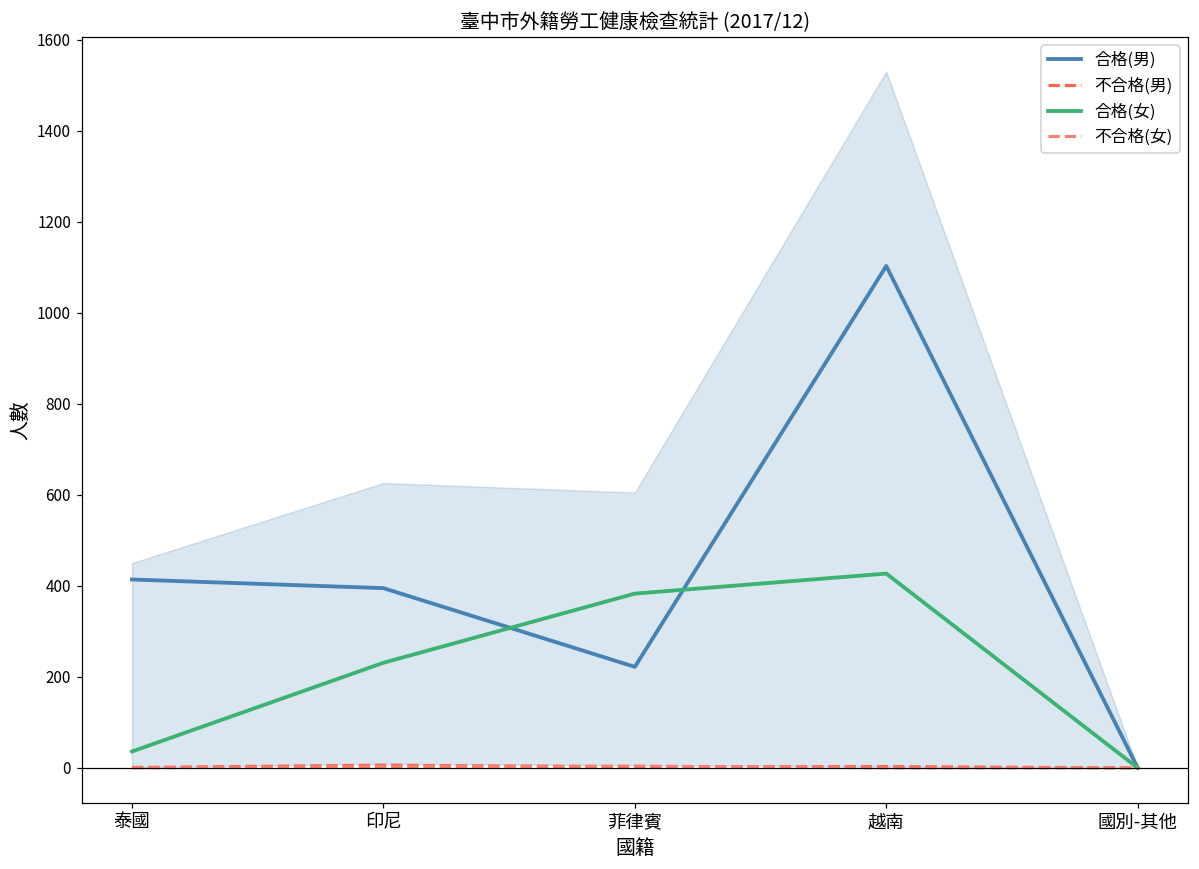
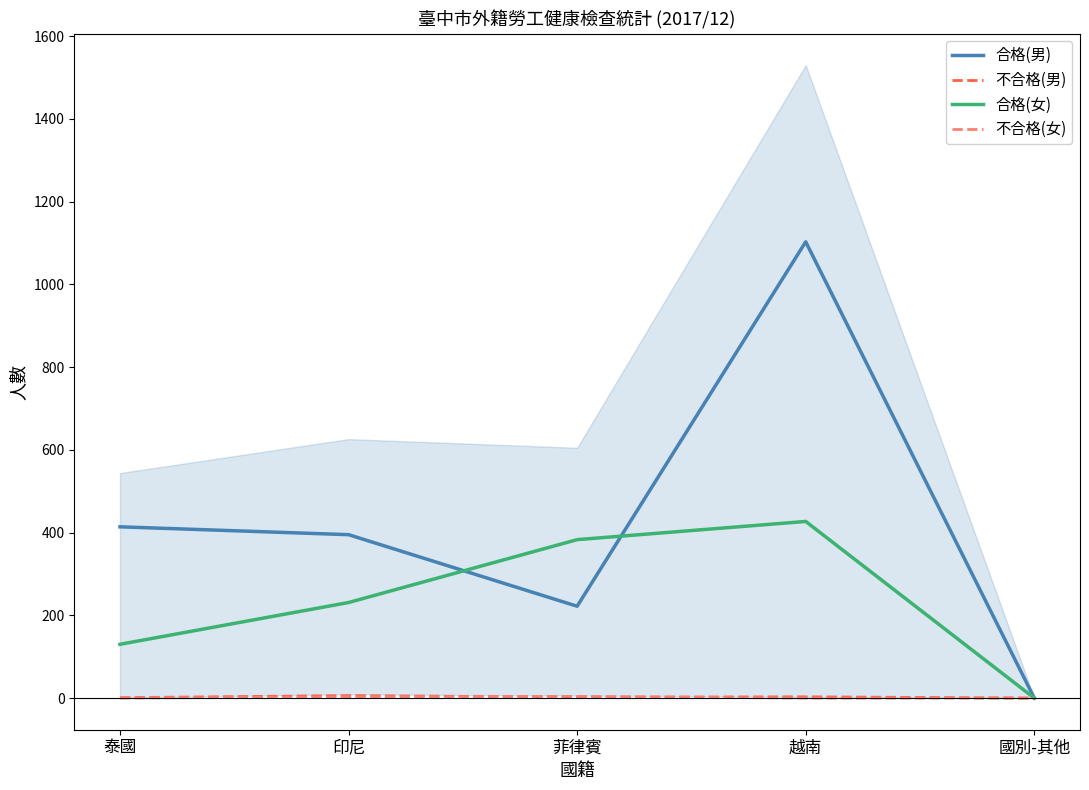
  {
    "合格(女)": {
-     "泰國": 40,
+     "泰國": 130,
      "印尼": 230,
      "菲律賓": 380,
      "越南": 430
    }
  }
